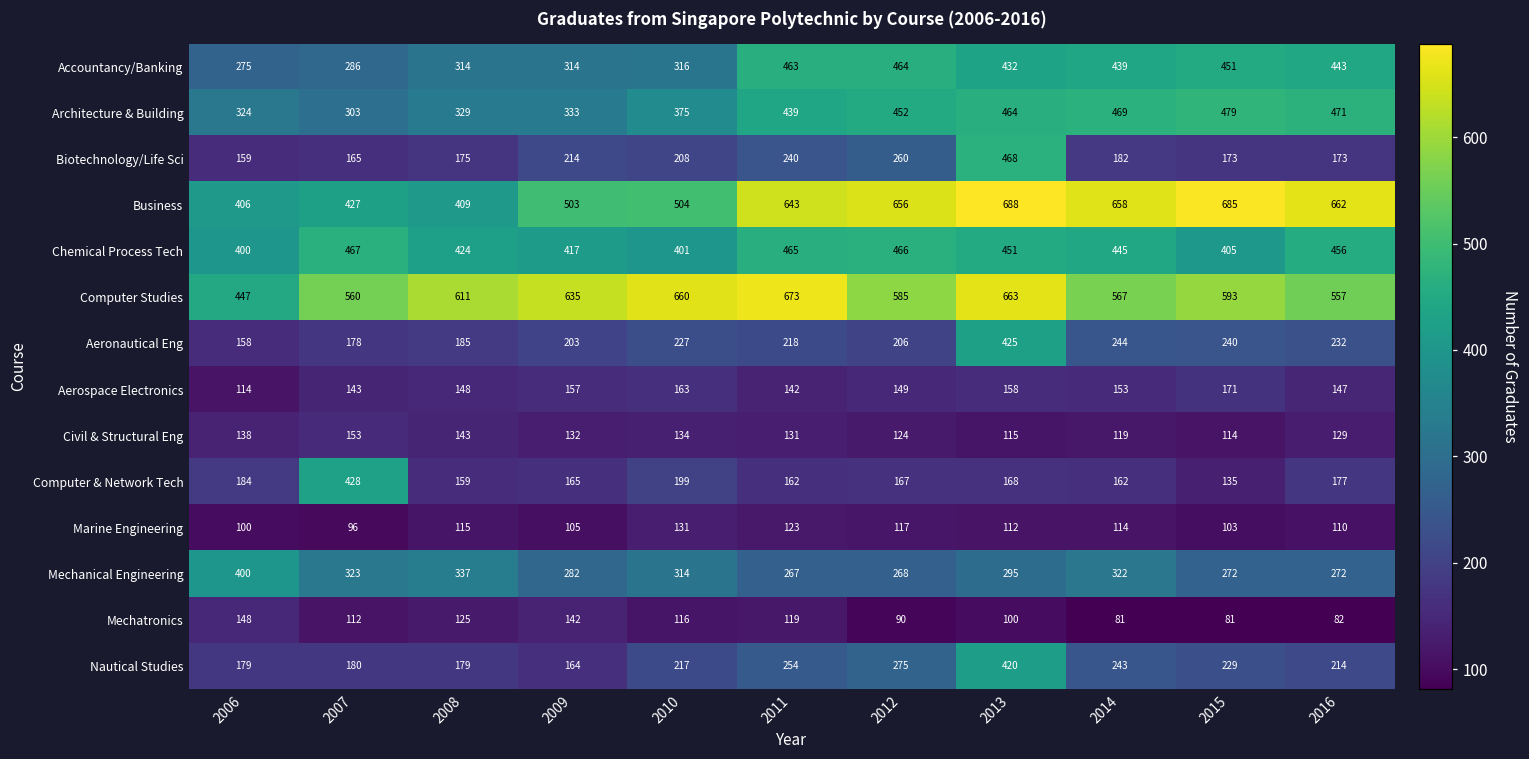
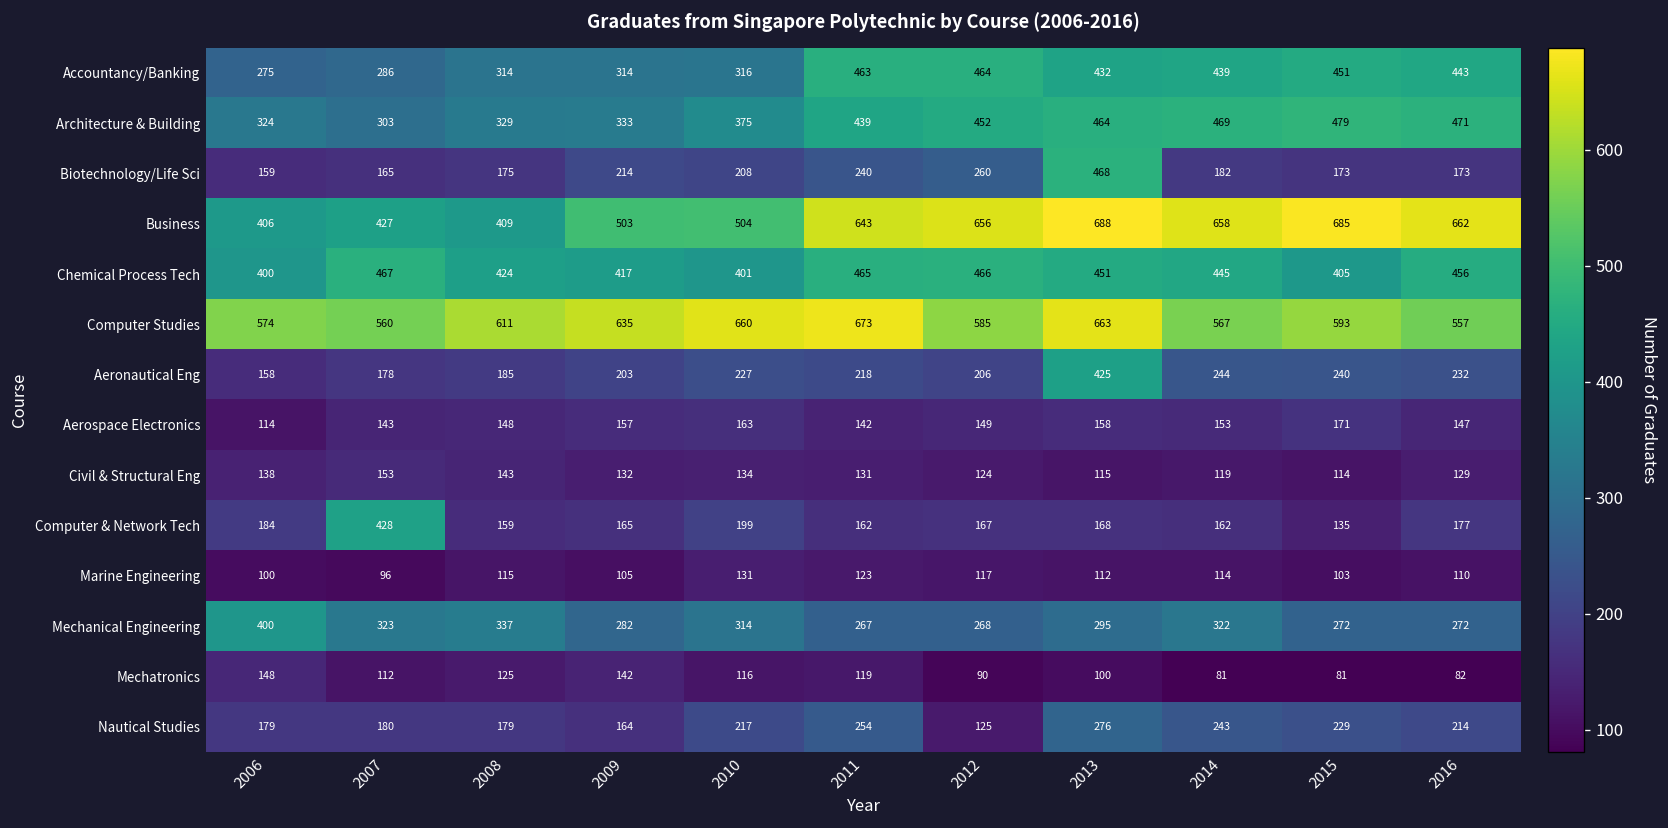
  {
    "Accountancy/Banking": {
      "2006": 275,
      "2007": 286,
      "2008": 314,
      "2009": 314,
      "2010": 316,
      "2011": 463,
      "2012": 464,
      "2013": 432,
      "2014": 439,
      "2015": 451,
      "2016": 443
    },
    "Architecture & Building": {
      "2006": 324,
      "2007": 303,
      "2008": 329,
      "2009": 333,
      "2010": 375,
      "2011": 439,
      "2012": 452,
      "2013": 464,
      "2014": 469,
      "2015": 479,
      "2016": 471
    },
    "Biotechnology/Life Sci": {
      "2006": 159,
      "2007": 165,
      "2008": 175,
      "2009": 214,
      "2010": 208,
      "2011": 240,
      "2012": 260,
      "2013": 468,
      "2014": 182,
      "2015": 173,
      "2016": 173
    },
    "Business": {
      "2006": 406,
      "2007": 427,
      "2008": 409,
      "2009": 503,
      "2010": 504,
      "2011": 643,
      "2012": 656,
      "2013": 688,
      "2014": 658,
      "2015": 685,
      "2016": 662
    },
    "Chemical Process Tech": {
      "2006": 400,
      "2007": 467,
      "2008": 424,
      "2009": 417,
      "2010": 401,
      "2011": 465,
      "2012": 466,
      "2013": 451,
      "2014": 445,
      "2015": 405,
      "2016": 456
    },
    "Computer Studies": {
-     "2006": 447,
+     "2006": 574,
      "2007": 560,
      "2008": 611,
      "2009": 635,
      "2010": 660,
      "2011": 673,
      "2012": 585,
      "2013": 663,
      "2014": 567,
      "2015": 593,
      "2016": 557
    },
    "Aeronautical Eng": {
      "2006": 158,
      "2007": 178,
      "2008": 185,
      "2009": 203,
      "2010": 227,
      "2011": 218,
      "2012": 206,
      "2013": 425,
      "2014": 244,
      "2015": 240,
      "2016": 232
    },
    "Aerospace Electronics": {
      "2006": 114,
      "2007": 143,
      "2008": 148,
      "2009": 157,
      "2010": 163,
      "2011": 142,
      "2012": 149,
      "2013": 158,
      "2014": 153,
      "2015": 171,
      "2016": 147
    },
    "Civil & Structural Eng": {
      "2006": 138,
      "2007": 153,
      "2008": 143,
      "2009": 132,
      "2010": 134,
      "2011": 131,
      "2012": 124,
      "2013": 115,
      "2014": 119,
      "2015": 114,
      "2016": 129
    },
    "Computer & Network Tech": {
      "2006": 184,
      "2007": 428,
      "2008": 159,
      "2009": 165,
      "2010": 199,
      "2011": 162,
      "2012": 167,
      "2013": 168,
      "2014": 162,
      "2015": 135,
      "2016": 177
    },
    "Marine Engineering": {
      "2006": 100,
      "2007": 96,
      "2008": 115,
      "2009": 105,
      "2010": 131,
      "2011": 123,
      "2012": 117,
      "2013": 112,
      "2014": 114,
      "2015": 103,
      "2016": 110
    },
    "Mechanical Engineering": {
      "2006": 400,
      "2007": 323,
      "2008": 337,
      "2009": 282,
      "2010": 314,
      "2011": 267,
      "2012": 268,
      "2013": 295,
      "2014": 322,
      "2015": 272,
      "2016": 272
    },
    "Mechatronics": {
      "2006": 148,
      "2007": 112,
      "2008": 125,
      "2009": 142,
      "2010": 116,
      "2011": 119,
      "2012": 90,
      "2013": 100,
      "2014": 81,
      "2015": 81,
      "2016": 82
    },
    "Nautical Studies": {
      "2006": 179,
      "2007": 180,
      "2008": 179,
      "2009": 164,
      "2010": 217,
      "2011": 254,
-     "2012": 275,
-     "2013": 420,
+     "2012": 125,
+     "2013": 276,
      "2014": 243,
      "2015": 229,
      "2016": 214
    }
  }
